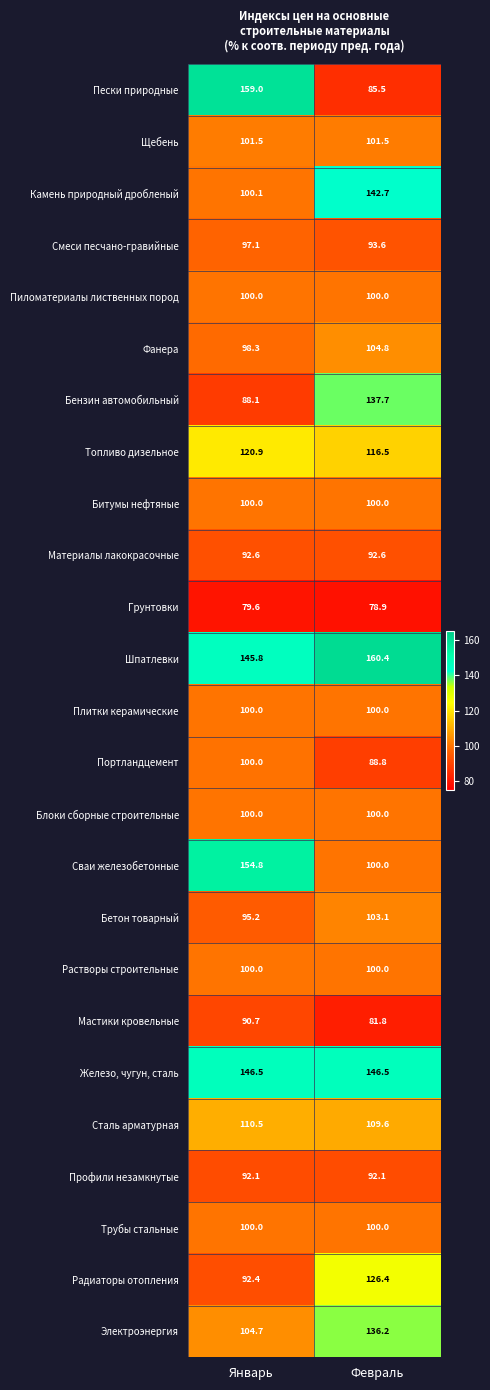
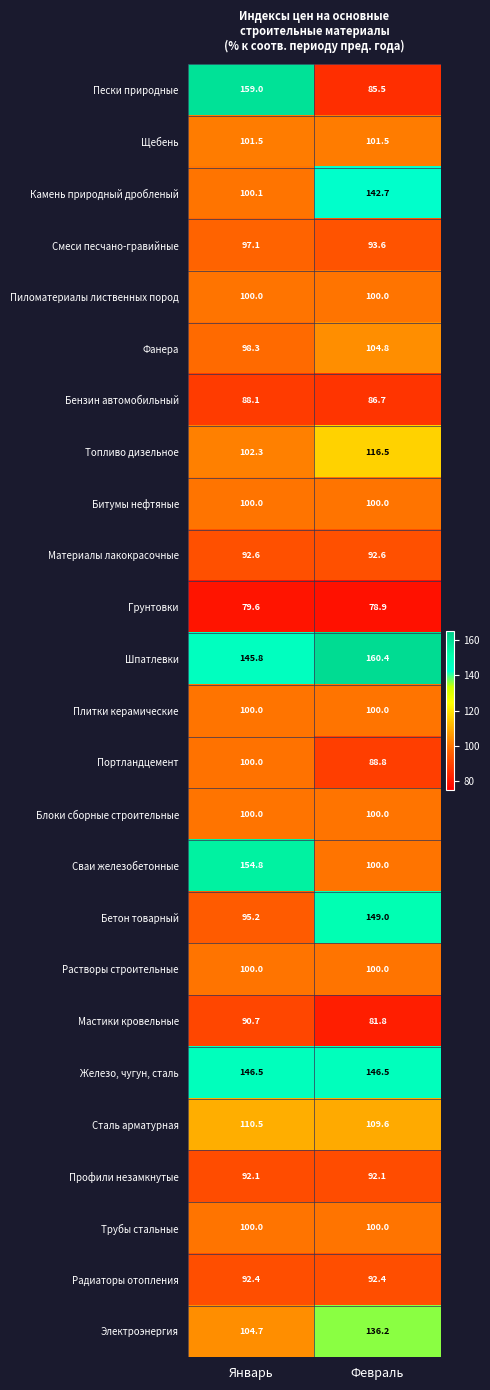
  {
    "Пески природные": {
      "Январь": 159.0,
      "Февраль": 85.5
    },
    "Щебень": {
      "Январь": 101.5,
      "Февраль": 101.5
    },
    "Камень природный дробленый": {
      "Январь": 100.1,
      "Февраль": 142.7
    },
    "Смеси песчано-гравийные": {
      "Январь": 97.1,
      "Февраль": 93.6
    },
    "Пиломатериалы лиственных пород": {
      "Январь": 100.0,
      "Февраль": 100.0
    },
    "Фанера": {
      "Январь": 98.3,
      "Февраль": 104.8
    },
    "Бензин автомобильный": {
      "Январь": 88.1,
-     "Февраль": 137.7
+     "Февраль": 86.7
    },
    "Топливо дизельное": {
-     "Январь": 120.9,
+     "Январь": 102.3,
      "Февраль": 116.5
    },
    "Битумы нефтяные": {
      "Январь": 100.0,
      "Февраль": 100.0
    },
    "Материалы лакокрасочные": {
      "Январь": 92.6,
      "Февраль": 92.6
    },
    "Грунтовки": {
      "Январь": 79.6,
      "Февраль": 78.9
    },
    "Шпатлевки": {
      "Январь": 145.8,
      "Февраль": 160.4
    },
    "Плитки керамические": {
      "Январь": 100.0,
      "Февраль": 100.0
    },
    "Портландцемент": {
      "Январь": 100.0,
      "Февраль": 88.8
    },
    "Блоки сборные строительные": {
      "Январь": 100.0,
      "Февраль": 100.0
    },
    "Сваи железобетонные": {
      "Январь": 154.8,
      "Февраль": 100.0
    },
    "Бетон товарный": {
      "Январь": 95.2,
-     "Февраль": 103.1
+     "Февраль": 149.0
    },
    "Растворы строительные": {
      "Январь": 100.0,
      "Февраль": 100.0
    },
    "Мастики кровельные": {
      "Январь": 90.7,
      "Февраль": 81.8
    },
    "Железо, чугун, сталь": {
      "Январь": 146.5,
      "Февраль": 146.5
    },
    "Сталь арматурная": {
      "Январь": 110.5,
      "Февраль": 109.6
    },
    "Профили незамкнутые": {
      "Январь": 92.1,
      "Февраль": 92.1
    },
    "Трубы стальные": {
      "Январь": 100.0,
      "Февраль": 100.0
    },
    "Радиаторы отопления": {
      "Январь": 92.4,
-     "Февраль": 126.4
+     "Февраль": 92.4
    },
    "Электроэнергия": {
      "Январь": 104.7,
      "Февраль": 136.2
    }
  }
